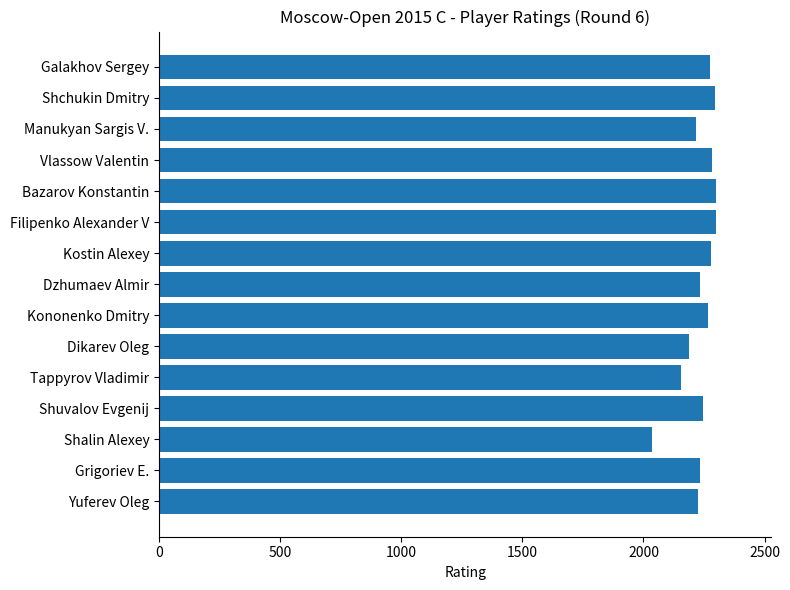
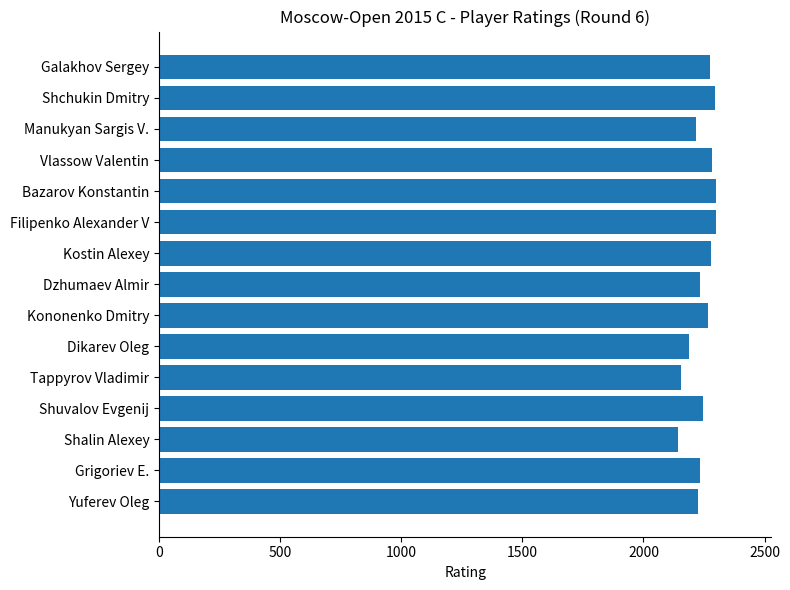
  {
    "Galakhov Sergey": 2280,
    "Shchukin Dmitry": 2300,
    "Manukyan Sargis V.": 2220,
    "Vlassow Valentin": 2280,
    "Bazarov Konstantin": 2300,
    "Filipenko Alexander V": 2300,
    "Kostin Alexey": 2280,
    "Dzhumaev Almir": 2240,
    "Kononenko Dmitry": 2270,
    "Dikarev Oleg": 2190,
    "Tappyrov Vladimir": 2160,
    "Shuvalov Evgenij": 2250,
-   "Shalin Alexey": 2040,
+   "Shalin Alexey": 2140,
    "Grigoriev E.": 2230,
    "Yuferev Oleg": 2220
  }
